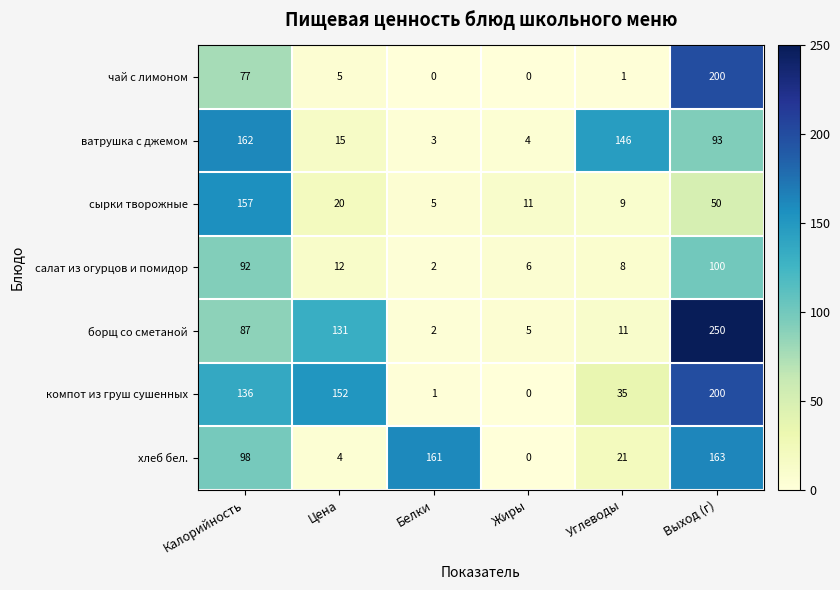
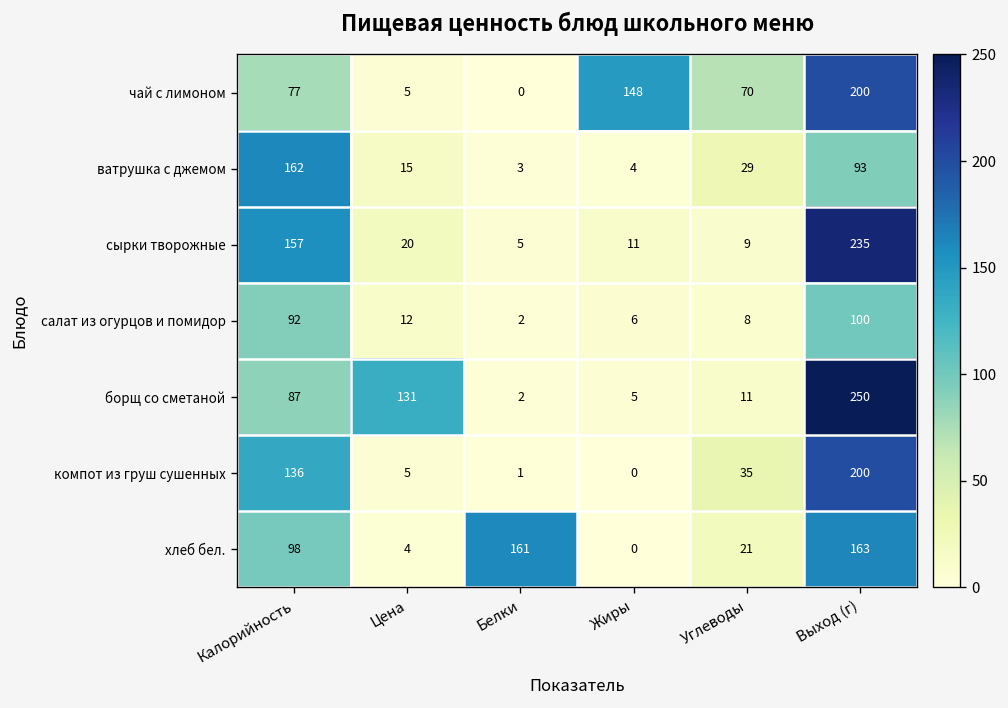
  {
    "чай с лимоном": {
      "Калорийность": 77,
      "Цена": 5,
      "Белки": 0,
-     "Жиры": 0,
-     "Углеводы": 1,
+     "Жиры": 148,
+     "Углеводы": 70,
      "Выход (г)": 200
    },
    "ватрушка с джемом": {
      "Калорийность": 162,
      "Цена": 15,
      "Белки": 3,
      "Жиры": 4,
-     "Углеводы": 146,
+     "Углеводы": 29,
      "Выход (г)": 93
    },
    "сырки творожные": {
      "Калорийность": 157,
      "Цена": 20,
      "Белки": 5,
      "Жиры": 11,
      "Углеводы": 9,
-     "Выход (г)": 50
+     "Выход (г)": 235
    },
    "салат из огурцов и помидор": {
      "Калорийность": 92,
      "Цена": 12,
      "Белки": 2,
      "Жиры": 6,
      "Углеводы": 8,
      "Выход (г)": 100
    },
    "борщ со сметаной": {
      "Калорийность": 87,
      "Цена": 131,
      "Белки": 2,
      "Жиры": 5,
      "Углеводы": 11,
      "Выход (г)": 250
    },
    "компот из груш сушенных": {
      "Калорийность": 136,
-     "Цена": 152,
+     "Цена": 5,
      "Белки": 1,
      "Жиры": 0,
      "Углеводы": 35,
      "Выход (г)": 200
    },
    "хлеб бел.": {
      "Калорийность": 98,
      "Цена": 4,
      "Белки": 161,
      "Жиры": 0,
      "Углеводы": 21,
      "Выход (г)": 163
    }
  }
